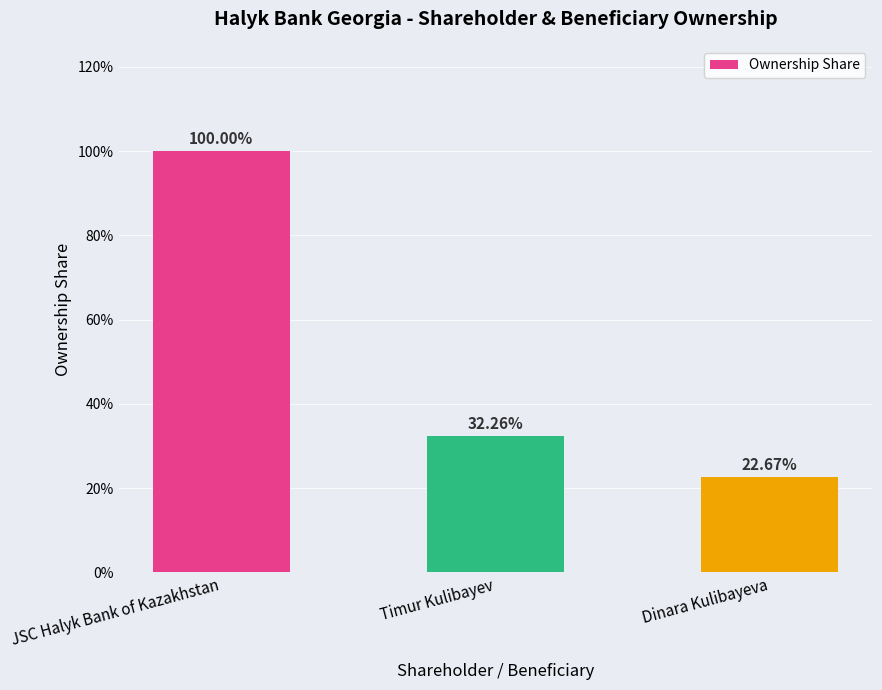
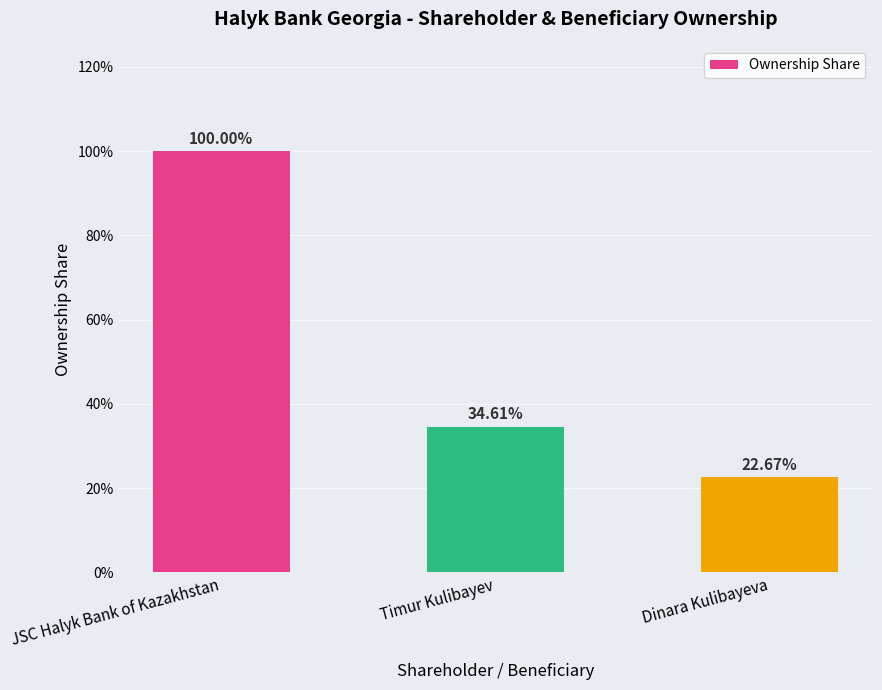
  {
    "JSC Halyk Bank of Kazakhstan": "100.00%",
-   "Timur Kulibayev": "32.26%",
+   "Timur Kulibayev": "34.61%",
    "Dinara Kulibayeva": "22.67%"
  }
